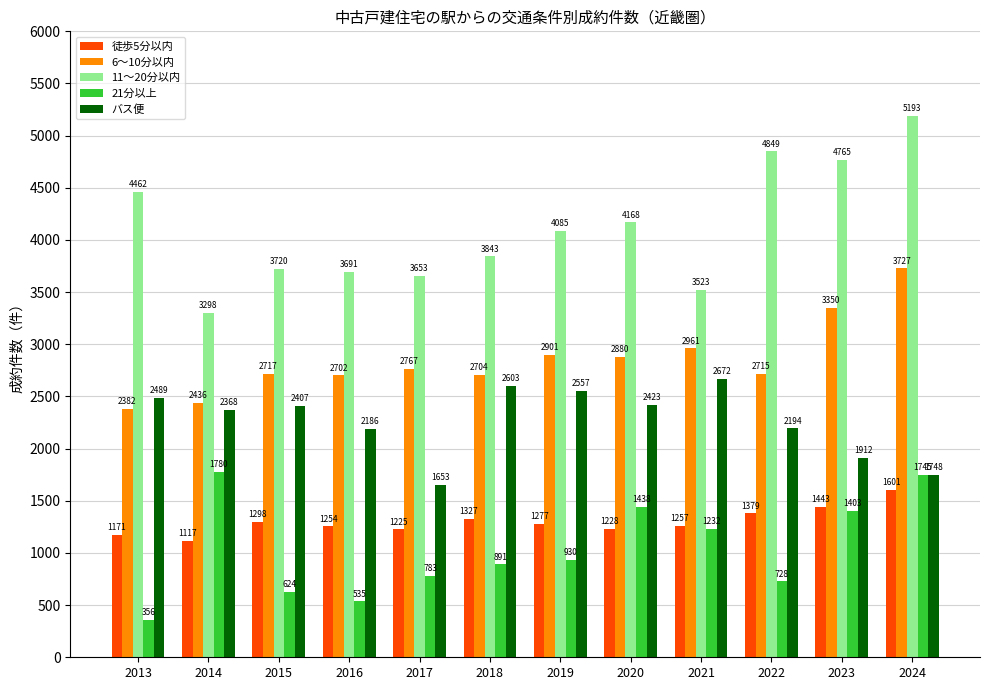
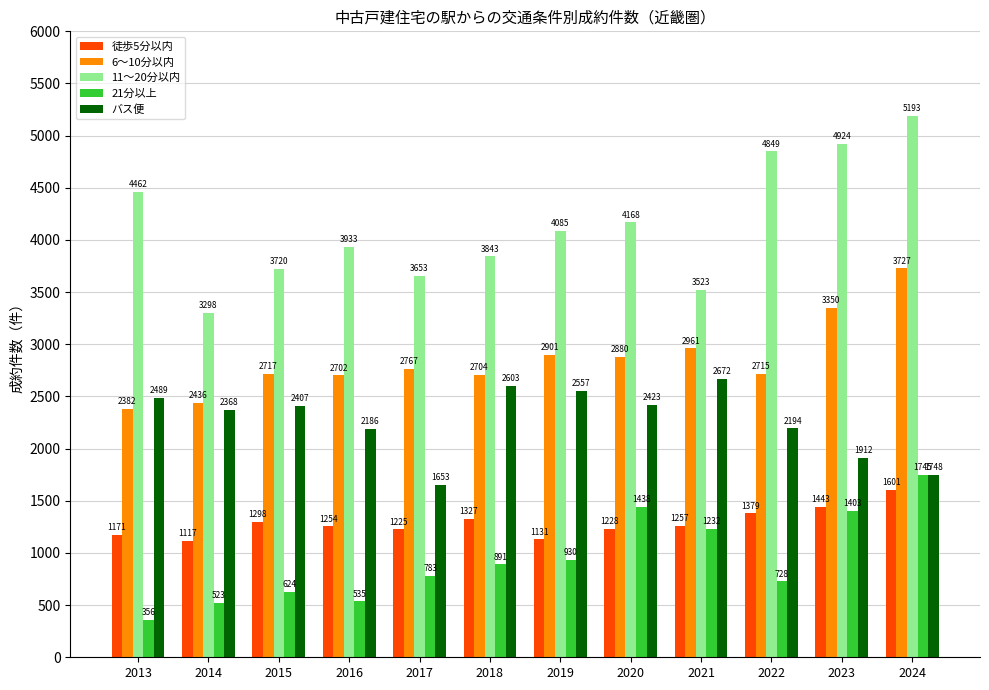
  {
    "徒歩5分以内": {
      "2013": 1171,
      "2014": 1117,
      "2015": 1298,
      "2016": 1254,
      "2017": 1225,
      "2018": 1327,
-     "2019": 1277,
+     "2019": 1131,
      "2020": 1228,
      "2021": 1257,
      "2022": 1379,
      "2023": 1443,
      "2024": 1601
    },
    "6～10分以内": {
      "2013": 2382,
      "2014": 2436,
      "2015": 2717,
      "2016": 2702,
      "2017": 2767,
      "2018": 2704,
      "2019": 2901,
      "2020": 2880,
      "2021": 2961,
      "2022": 2715,
      "2023": 3350,
      "2024": 3727
    },
    "11～20分以内": {
      "2013": 4462,
      "2014": 3298,
      "2015": 3720,
-     "2016": 3691,
+     "2016": 3933,
      "2017": 3653,
      "2018": 3843,
      "2019": 4085,
      "2020": 4168,
      "2021": 3523,
      "2022": 4849,
-     "2023": 4765,
+     "2023": 4924,
      "2024": 5193
    },
    "21分以上": {
      "2013": 356,
-     "2014": 1780,
+     "2014": 523,
      "2015": 624,
      "2016": 535,
      "2017": 783,
      "2018": 891,
      "2019": 930,
      "2020": 1438,
      "2021": 1232,
      "2022": 728,
      "2023": 1403
    },
    "バス便": {
      "2013": 2489,
      "2014": 2368,
      "2015": 2407,
      "2016": 2186,
      "2017": 1653,
      "2018": 2603,
      "2019": 2557,
      "2020": 2423,
      "2021": 2672,
      "2022": 2194,
      "2023": 1912
    }
  }
